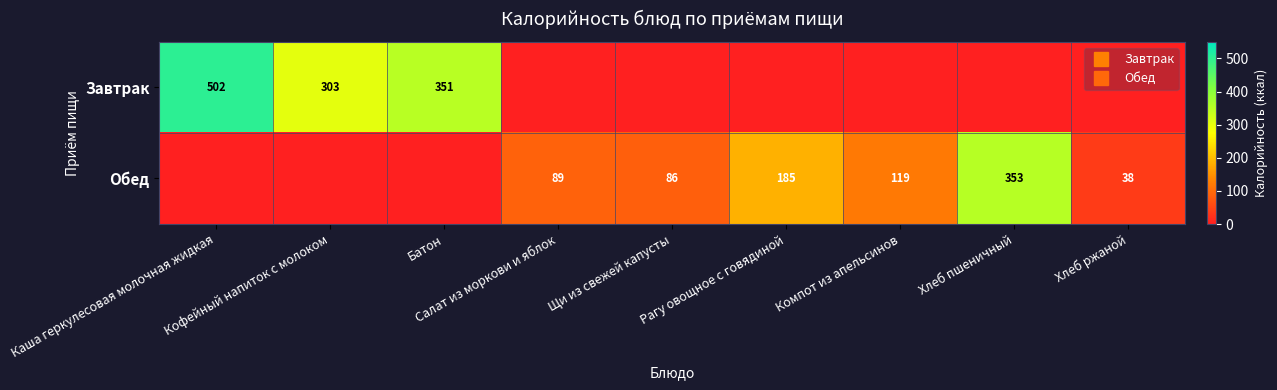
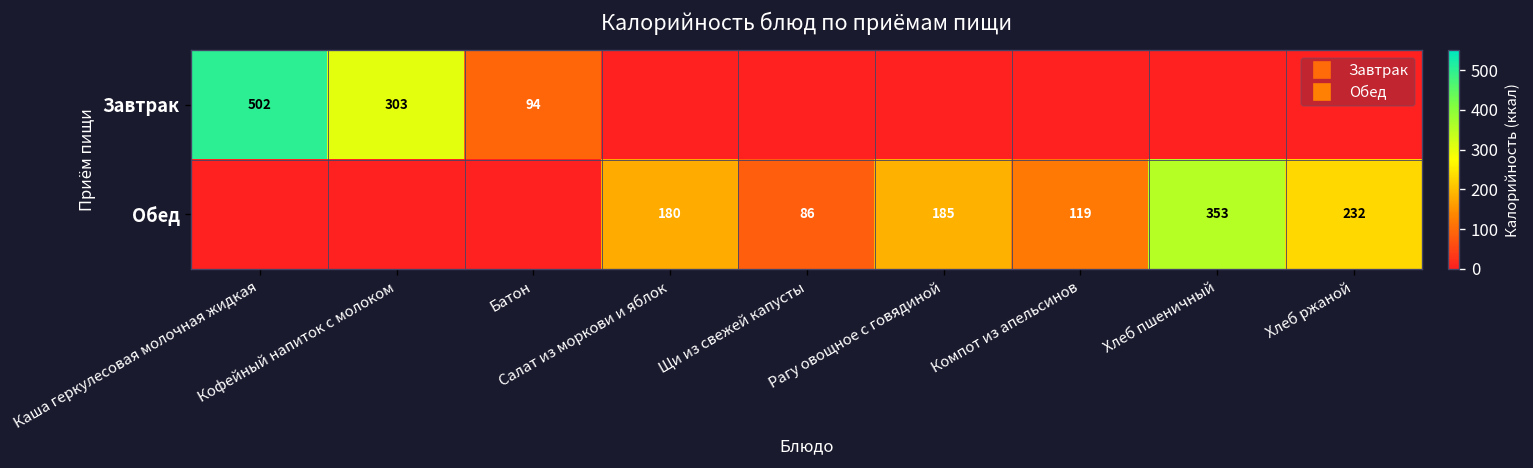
  {
    "Завтрак": {
      "Каша геркулесовая молочная жидкая": 502,
      "Кофейный напиток с молоком": 303,
-     "Батон": 351
+     "Батон": 94
    },
    "Обед": {
-     "Салат из моркови и яблок": 89,
+     "Салат из моркови и яблок": 180,
      "Щи из свежей капусты": 86,
      "Рагу овощное с говядиной": 185,
      "Компот из апельсинов": 119,
      "Хлеб пшеничный": 353,
-     "Хлеб ржаной": 38
+     "Хлеб ржаной": 232
    }
  }
